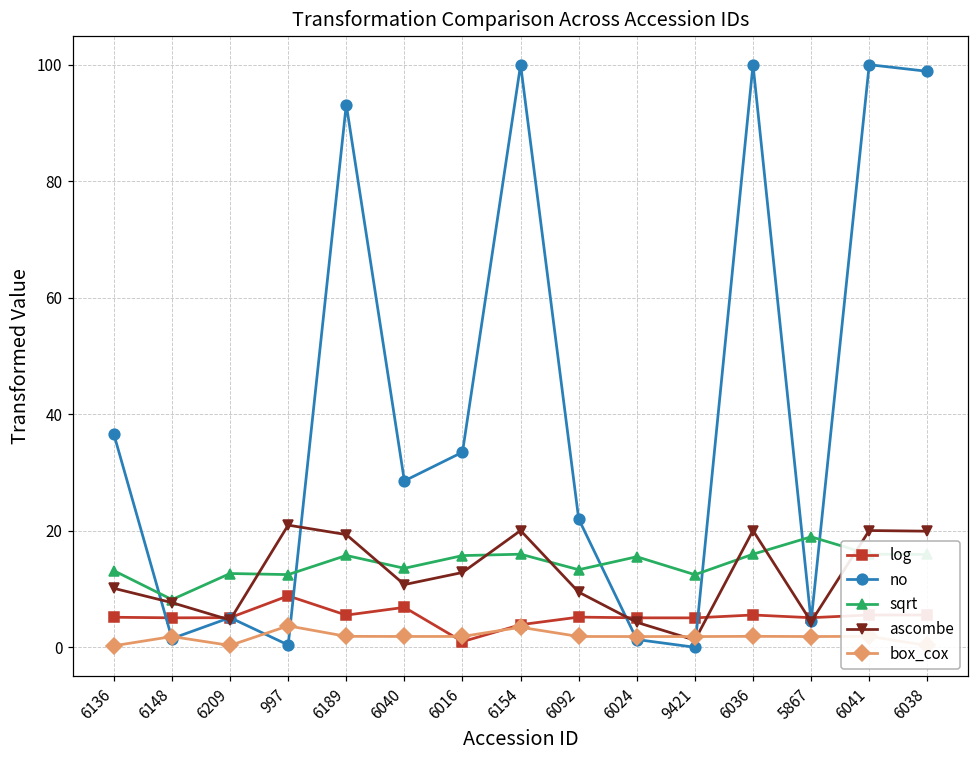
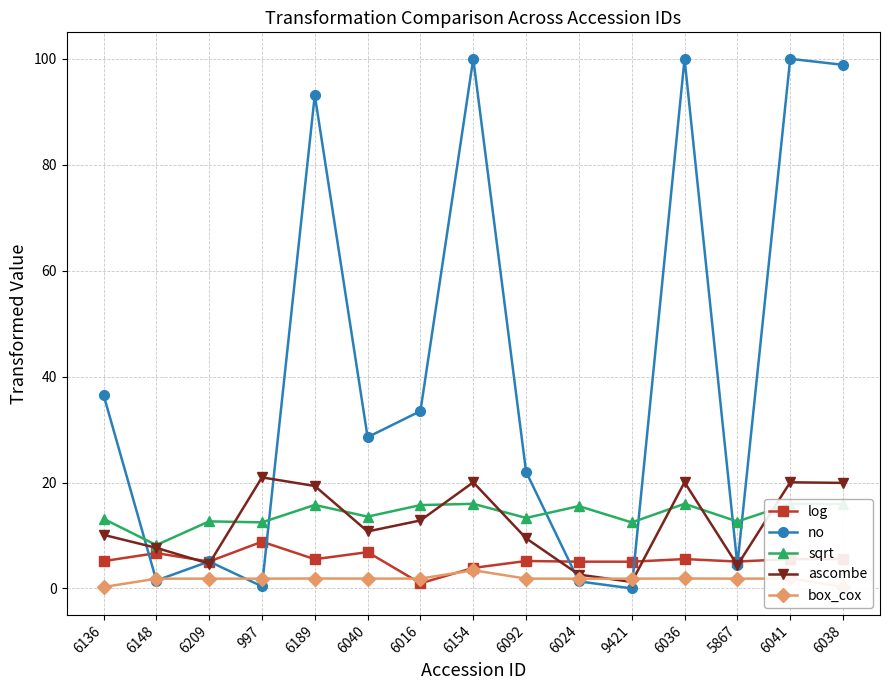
  {
    "log": {
      "6136": 5,
-     "6148": 5,
+     "6148": 7,
      "997": 9,
      "6189": 6,
      "6040": 7,
      "6016": 1,
      "6092": 5,
      "6024": 5,
      "9421": 5,
      "6036": 6,
      "5867": 5
    },
    "no": {
      "6136": 37,
      "997": 0,
      "6189": 93,
      "6040": 29,
      "6016": 33,
      "6154": 100,
      "6092": 22,
      "6024": 1,
      "9421": 0,
      "6036": 100,
      "6041": 100,
      "6038": 99
    },
    "sqrt": {
      "6136": 13,
      "6148": 8,
      "6209": 13,
      "997": 12,
      "6189": 16,
      "6040": 14,
      "6016": 16,
      "6154": 16,
      "6092": 13,
      "6024": 16,
      "9421": 12,
      "6036": 16,
-     "5867": 19
+     "5867": 13
    },
    "ascombe": {
      "6136": 10,
      "6148": 8,
      "997": 21,
      "6189": 19,
      "6040": 11,
      "6016": 13,
      "6154": 20,
      "6092": 9,
-     "6024": 4,
+     "6024": 3,
      "9421": 1,
      "6036": 20,
      "6041": 20,
      "6038": 20
    },
    "box_cox": {
      "6136": 0,
-     "6209": 0,
-     "997": 4,
+     "6209": 2,
+     "997": 2,
      "6189": 2,
      "6040": 2,
      "6016": 2,
      "6092": 2,
      "6024": 2,
      "9421": 2,
      "6036": 2,
      "5867": 2
    }
  }
